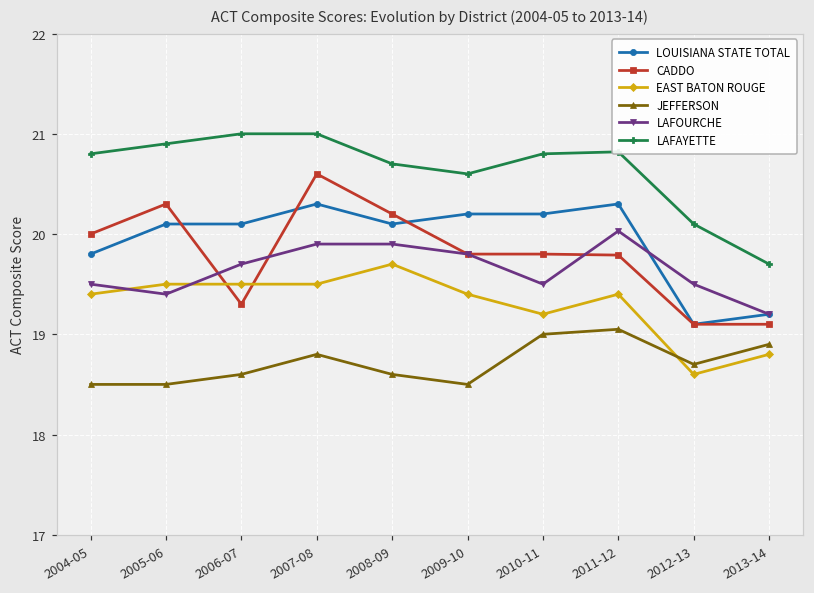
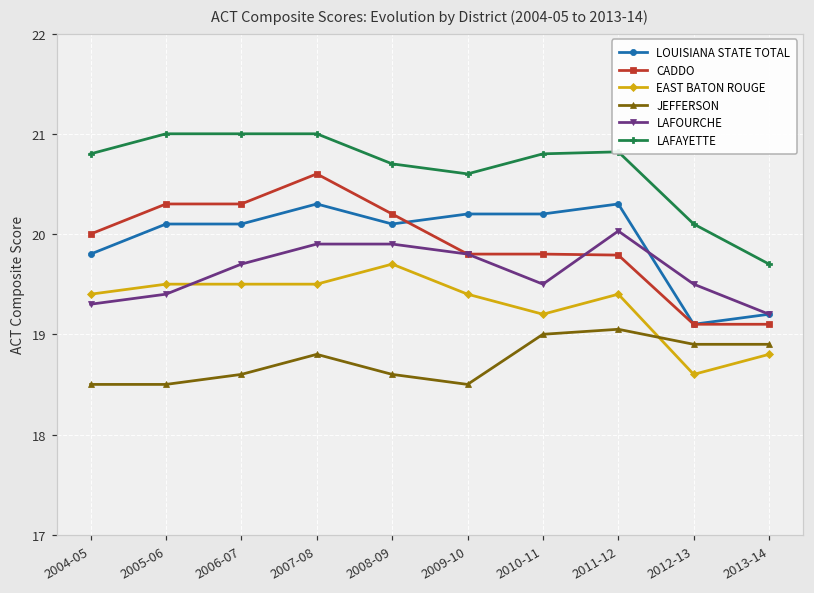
  {
    "LOUISIANA STATE TOTAL": {
      "2004-05": 19.8,
      "2005-06": 20.1,
      "2006-07": 20.1,
      "2007-08": 20.3,
      "2008-09": 20.1,
      "2009-10": 20.2,
      "2010-11": 20.2,
      "2011-12": 20.3
    },
    "CADDO": {
      "2004-05": 20.0,
      "2005-06": 20.3,
-     "2006-07": 19.3,
+     "2006-07": 20.3,
      "2007-08": 20.6,
      "2008-09": 20.2,
      "2010-11": 19.8,
      "2011-12": 19.8,
      "2013-14": 19.1
    },
    "EAST BATON ROUGE": {
      "2004-05": 19.4,
      "2005-06": 19.5,
      "2006-07": 19.5,
      "2007-08": 19.5,
      "2008-09": 19.7,
      "2009-10": 19.4,
      "2010-11": 19.2,
      "2011-12": 19.4,
      "2012-13": 18.6,
      "2013-14": 18.8
    },
    "JEFFERSON": {
      "2004-05": 18.5,
      "2005-06": 18.5,
      "2006-07": 18.6,
      "2007-08": 18.8,
      "2008-09": 18.6,
      "2009-10": 18.5,
      "2010-11": 19.0,
      "2011-12": 19.1,
-     "2012-13": 18.7,
+     "2012-13": 18.9,
      "2013-14": 18.9
    },
    "LAFOURCHE": {
-     "2004-05": 19.5,
+     "2004-05": 19.3,
      "2005-06": 19.4,
      "2006-07": 19.7,
      "2007-08": 19.9,
      "2008-09": 19.9,
      "2010-11": 19.5,
      "2011-12": 20.0,
      "2012-13": 19.5
    },
    "LAFAYETTE": {
      "2004-05": 20.8,
-     "2005-06": 20.9,
+     "2005-06": 21.0,
      "2006-07": 21.0,
      "2007-08": 21.0,
      "2008-09": 20.7,
      "2009-10": 20.6,
      "2010-11": 20.8,
      "2011-12": 20.8,
      "2012-13": 20.1,
      "2013-14": 19.7
    }
  }
